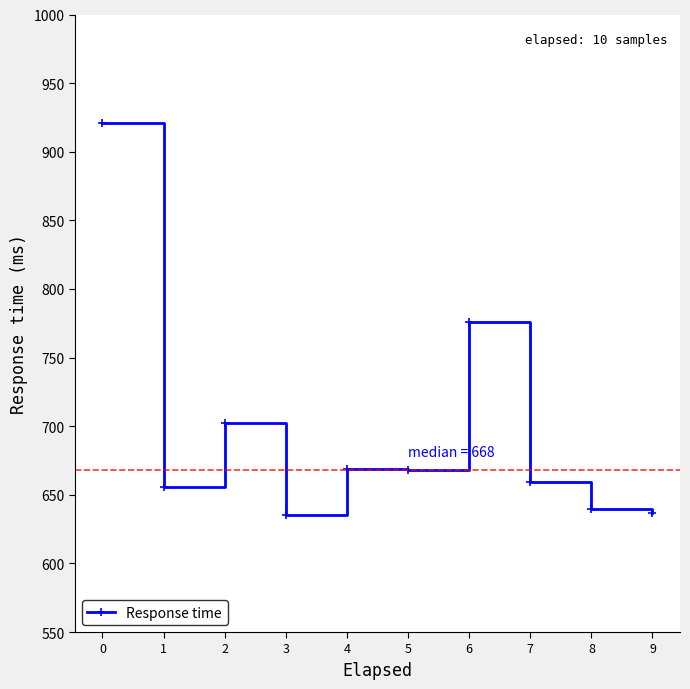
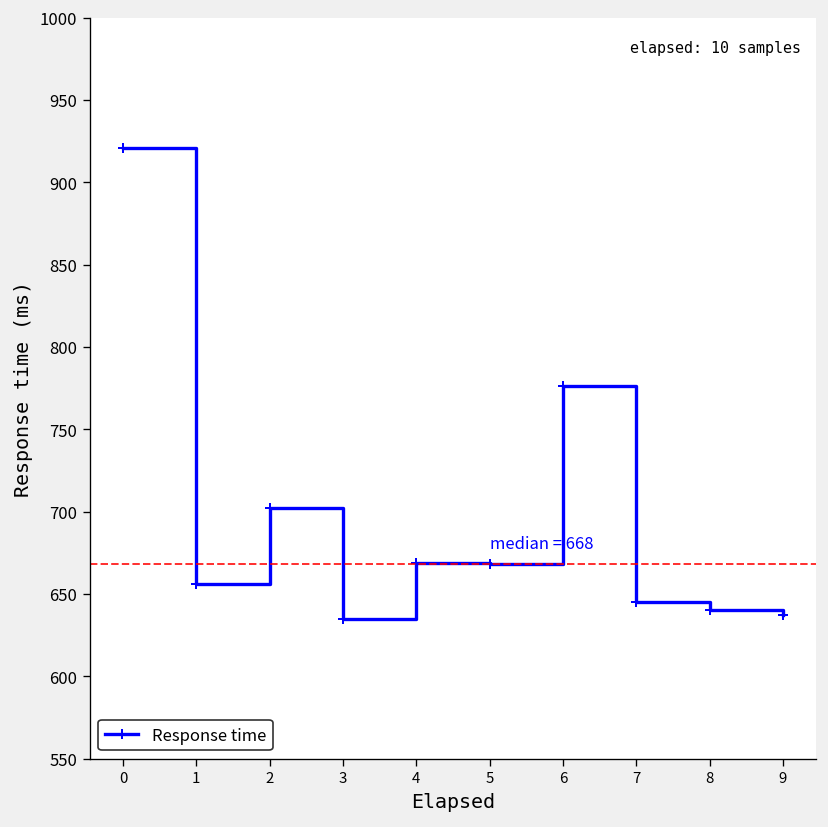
  {
    "0": 921,
    "1": 656,
    "2": 702,
    "3": 635,
    "4": 669,
    "6": 776,
-   "7": 659,
+   "7": 645,
    "8": 640,
    "9": 637
  }
